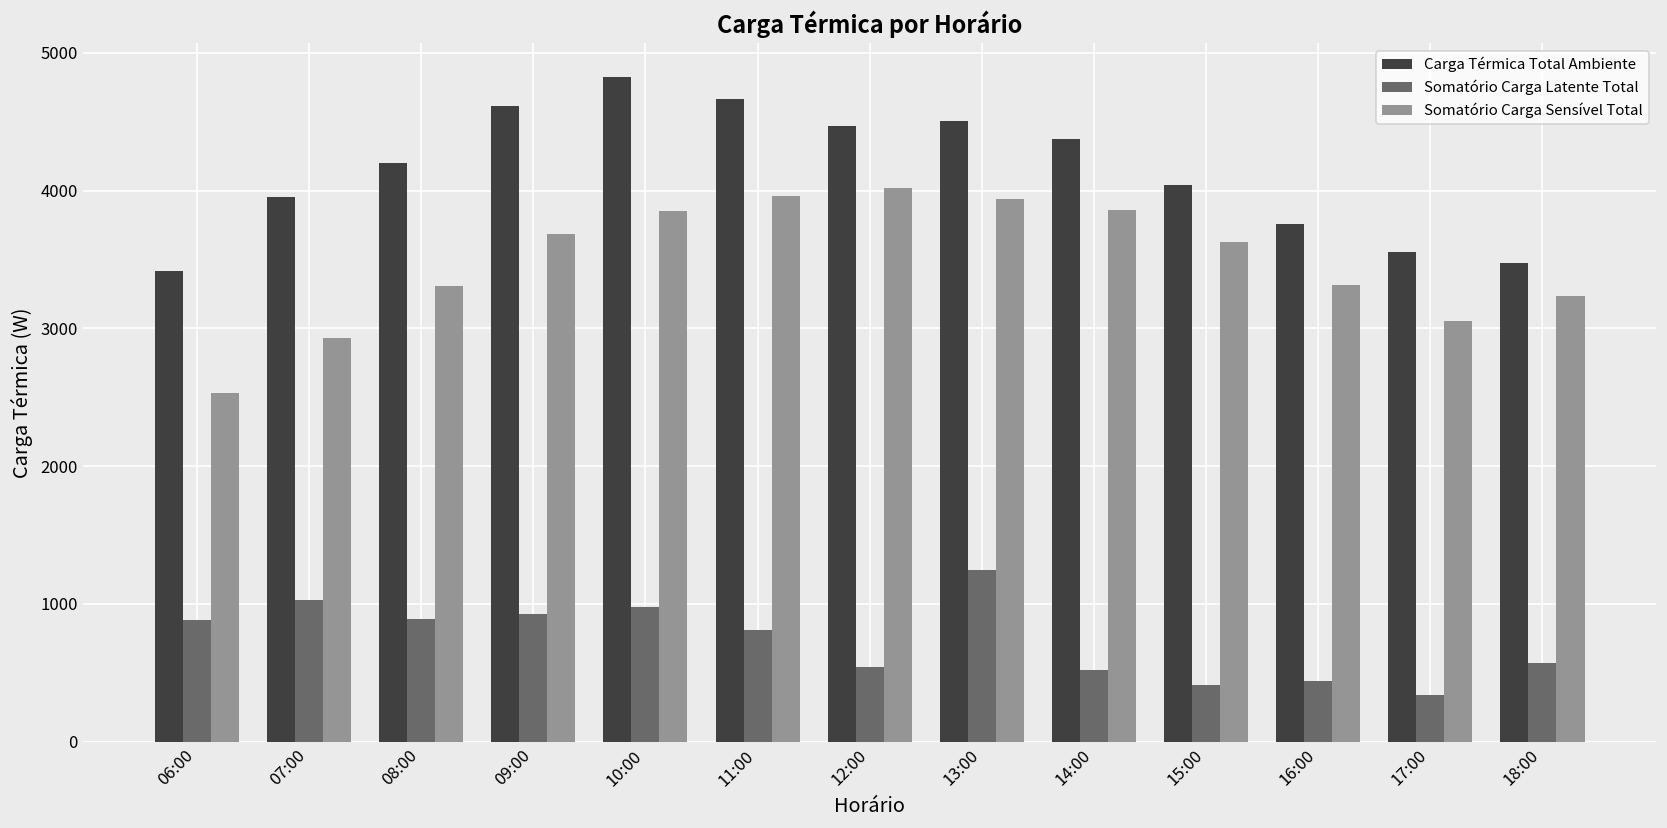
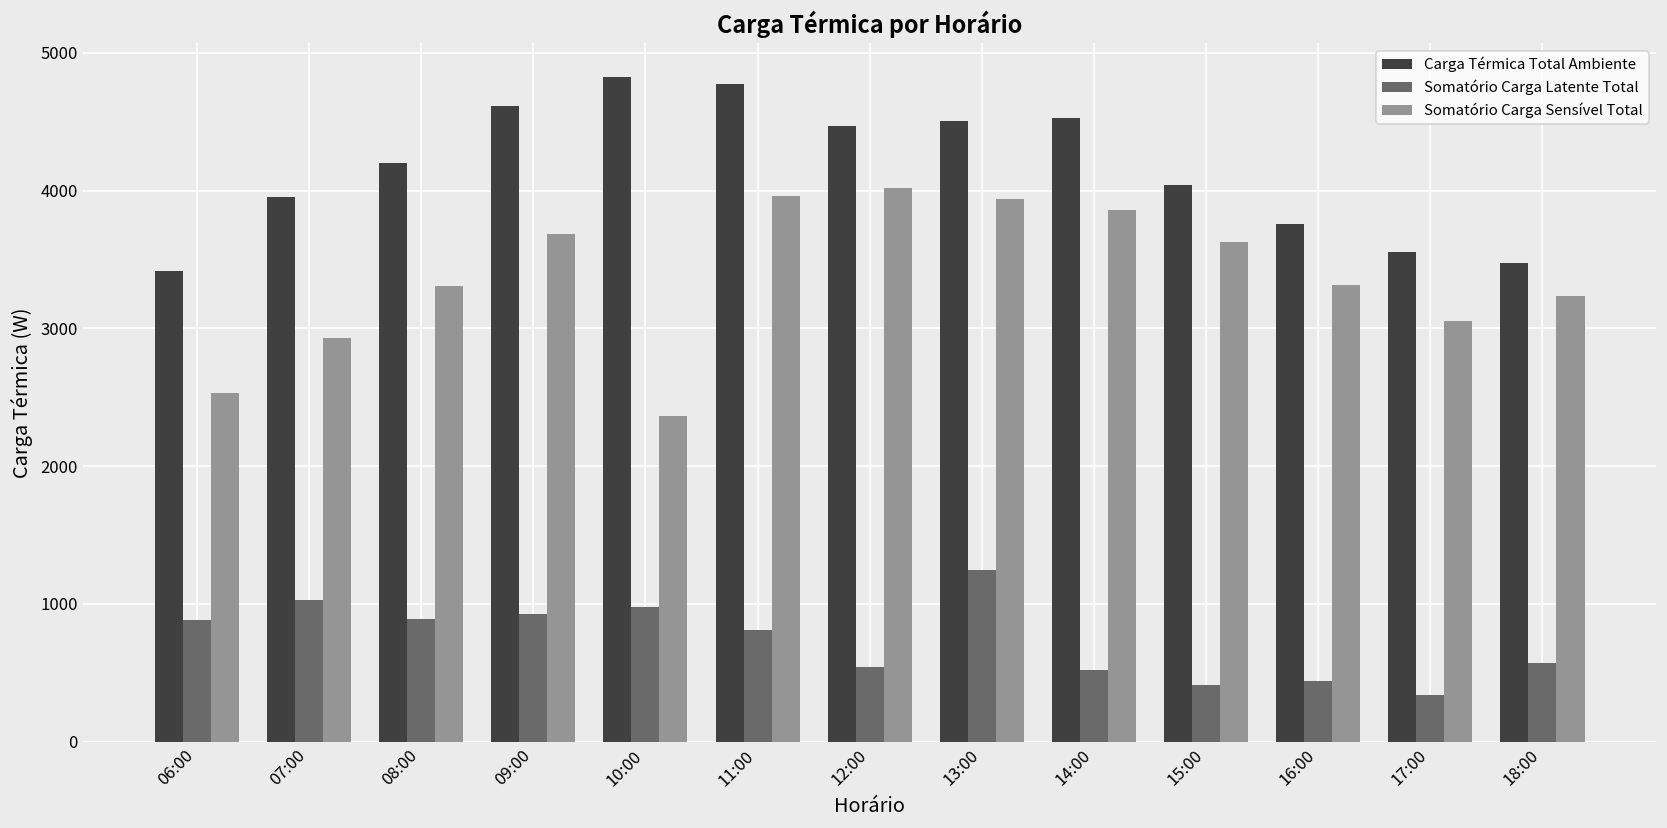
  {
    "Carga Térmica Total Ambiente": {
      "06:00": 3420,
      "07:00": 3960,
      "08:00": 4200,
      "09:00": 4620,
      "10:00": 4830,
-     "11:00": 4660,
+     "11:00": 4770,
      "12:00": 4470,
      "13:00": 4500,
-     "14:00": 4380,
+     "14:00": 4530,
      "15:00": 4040,
      "16:00": 3760,
      "17:00": 3550,
      "18:00": 3480
    },
    "Somatório Carga Latente Total": {
      "06:00": 880,
      "07:00": 1030,
      "08:00": 890,
      "09:00": 930,
      "10:00": 980,
      "11:00": 810,
      "12:00": 540,
      "13:00": 1240,
      "14:00": 520,
      "15:00": 410,
      "16:00": 440,
      "17:00": 340,
      "18:00": 570
    },
    "Somatório Carga Sensível Total": {
      "06:00": 2530,
      "07:00": 2930,
      "08:00": 3310,
      "09:00": 3690,
-     "10:00": 3850,
+     "10:00": 2360,
      "11:00": 3960,
      "12:00": 4020,
      "13:00": 3940,
      "14:00": 3860,
      "15:00": 3620,
      "16:00": 3310,
      "17:00": 3050,
      "18:00": 3240
    }
  }
